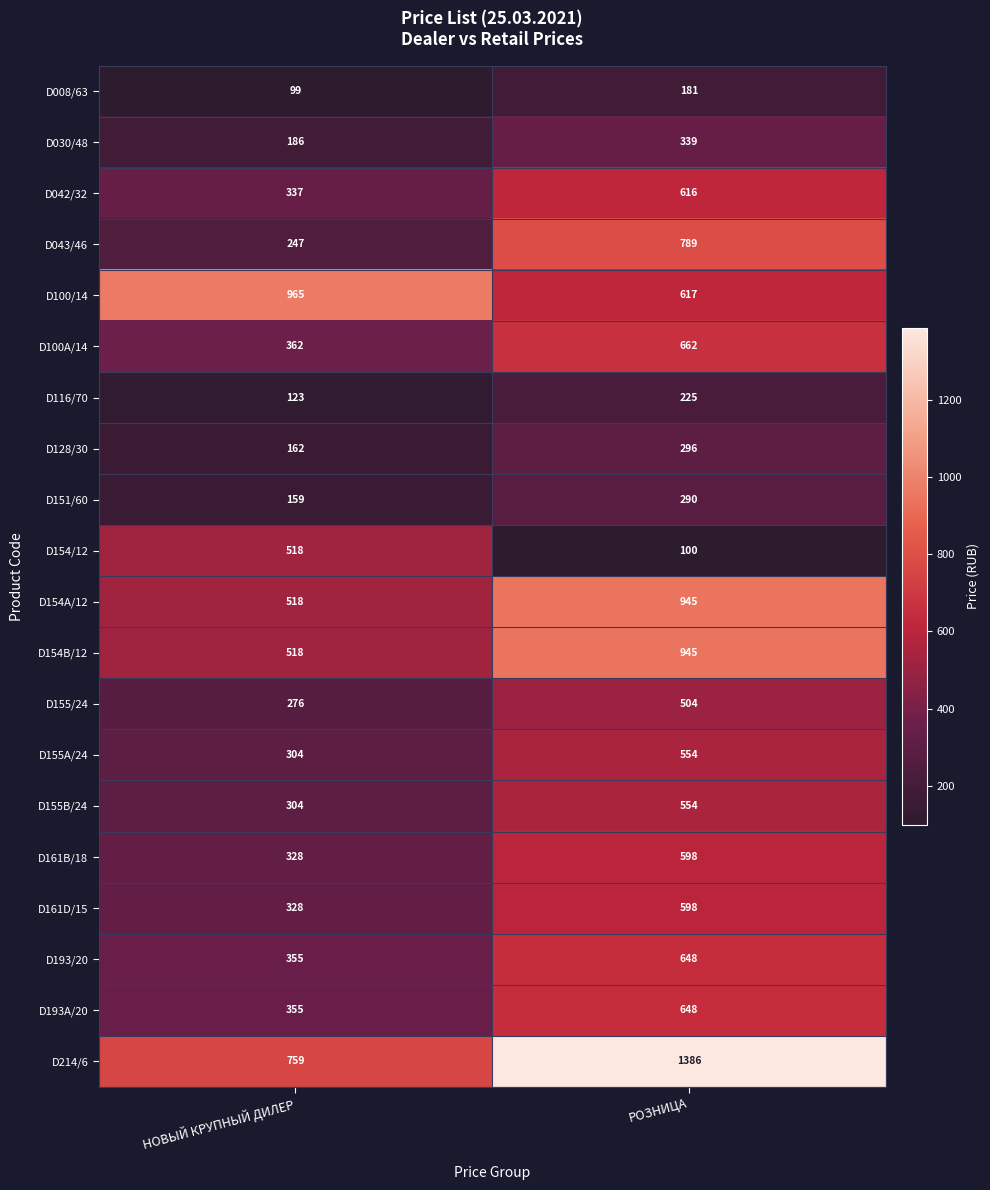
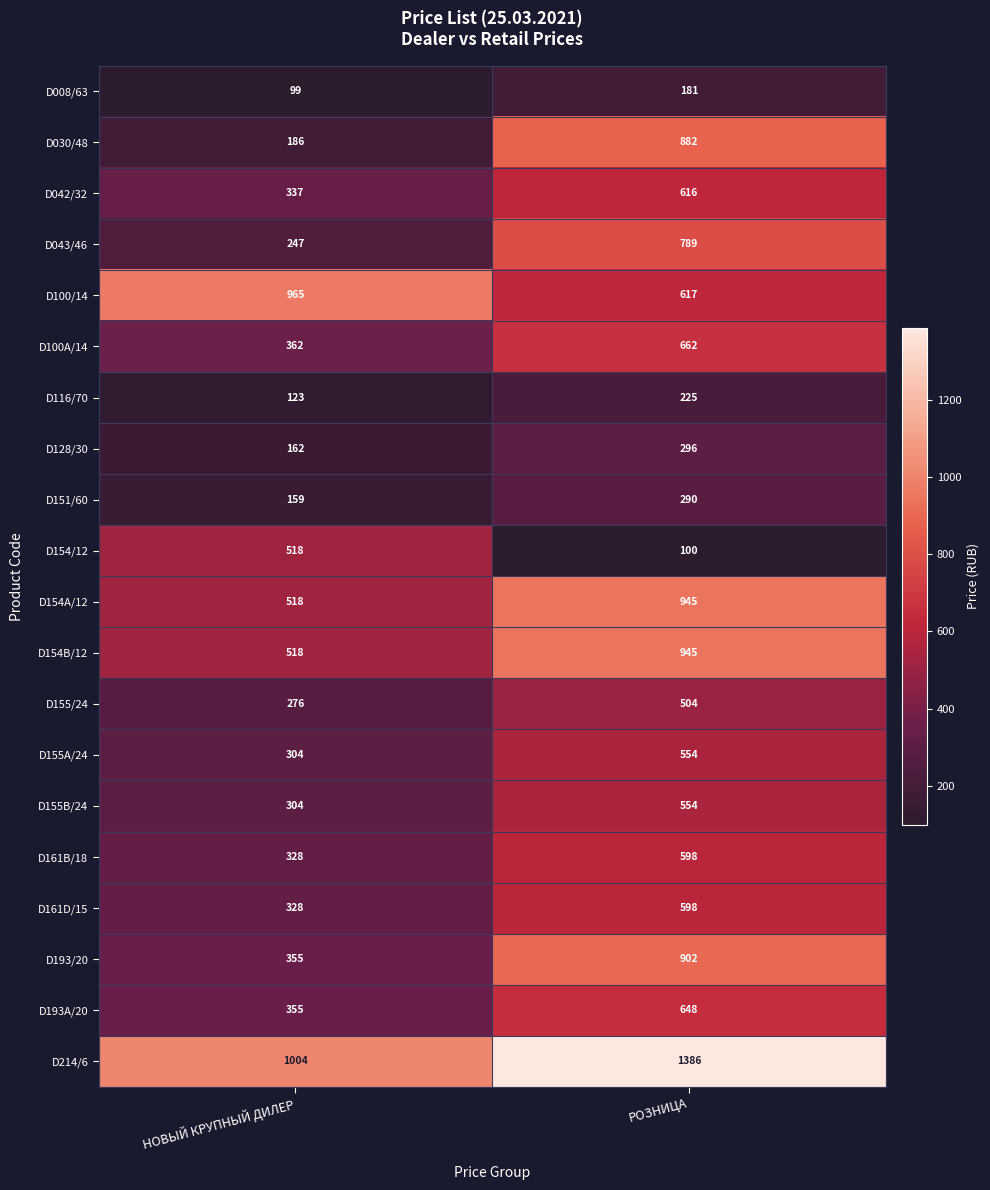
  {
    "D008/63": {
      "НОВЫЙ КРУПНЫЙ ДИЛЕР": 99,
      "РОЗНИЦА": 181
    },
    "D030/48": {
      "НОВЫЙ КРУПНЫЙ ДИЛЕР": 186,
-     "РОЗНИЦА": 339
+     "РОЗНИЦА": 882
    },
    "D042/32": {
      "НОВЫЙ КРУПНЫЙ ДИЛЕР": 337,
      "РОЗНИЦА": 616
    },
    "D043/46": {
      "НОВЫЙ КРУПНЫЙ ДИЛЕР": 247,
      "РОЗНИЦА": 789
    },
    "D100/14": {
      "НОВЫЙ КРУПНЫЙ ДИЛЕР": 965,
      "РОЗНИЦА": 617
    },
    "D100A/14": {
      "НОВЫЙ КРУПНЫЙ ДИЛЕР": 362,
      "РОЗНИЦА": 662
    },
    "D116/70": {
      "НОВЫЙ КРУПНЫЙ ДИЛЕР": 123,
      "РОЗНИЦА": 225
    },
    "D128/30": {
      "НОВЫЙ КРУПНЫЙ ДИЛЕР": 162,
      "РОЗНИЦА": 296
    },
    "D151/60": {
      "НОВЫЙ КРУПНЫЙ ДИЛЕР": 159,
      "РОЗНИЦА": 290
    },
    "D154/12": {
      "НОВЫЙ КРУПНЫЙ ДИЛЕР": 518,
      "РОЗНИЦА": 100
    },
    "D154A/12": {
      "НОВЫЙ КРУПНЫЙ ДИЛЕР": 518,
      "РОЗНИЦА": 945
    },
    "D154B/12": {
      "НОВЫЙ КРУПНЫЙ ДИЛЕР": 518,
      "РОЗНИЦА": 945
    },
    "D155/24": {
      "НОВЫЙ КРУПНЫЙ ДИЛЕР": 276,
      "РОЗНИЦА": 504
    },
    "D155A/24": {
      "НОВЫЙ КРУПНЫЙ ДИЛЕР": 304,
      "РОЗНИЦА": 554
    },
    "D155B/24": {
      "НОВЫЙ КРУПНЫЙ ДИЛЕР": 304,
      "РОЗНИЦА": 554
    },
    "D161B/18": {
      "НОВЫЙ КРУПНЫЙ ДИЛЕР": 328,
      "РОЗНИЦА": 598
    },
    "D161D/15": {
      "НОВЫЙ КРУПНЫЙ ДИЛЕР": 328,
      "РОЗНИЦА": 598
    },
    "D193/20": {
      "НОВЫЙ КРУПНЫЙ ДИЛЕР": 355,
-     "РОЗНИЦА": 648
+     "РОЗНИЦА": 902
    },
    "D193A/20": {
      "НОВЫЙ КРУПНЫЙ ДИЛЕР": 355,
      "РОЗНИЦА": 648
    },
    "D214/6": {
-     "НОВЫЙ КРУПНЫЙ ДИЛЕР": 759,
+     "НОВЫЙ КРУПНЫЙ ДИЛЕР": 1004,
      "РОЗНИЦА": 1386
    }
  }
